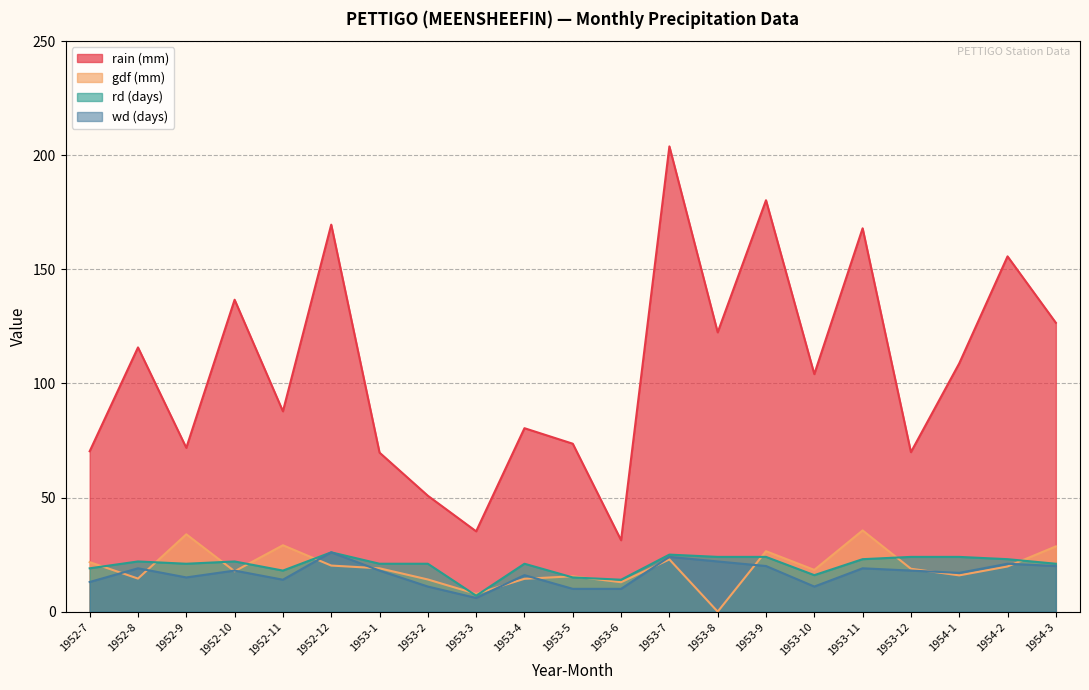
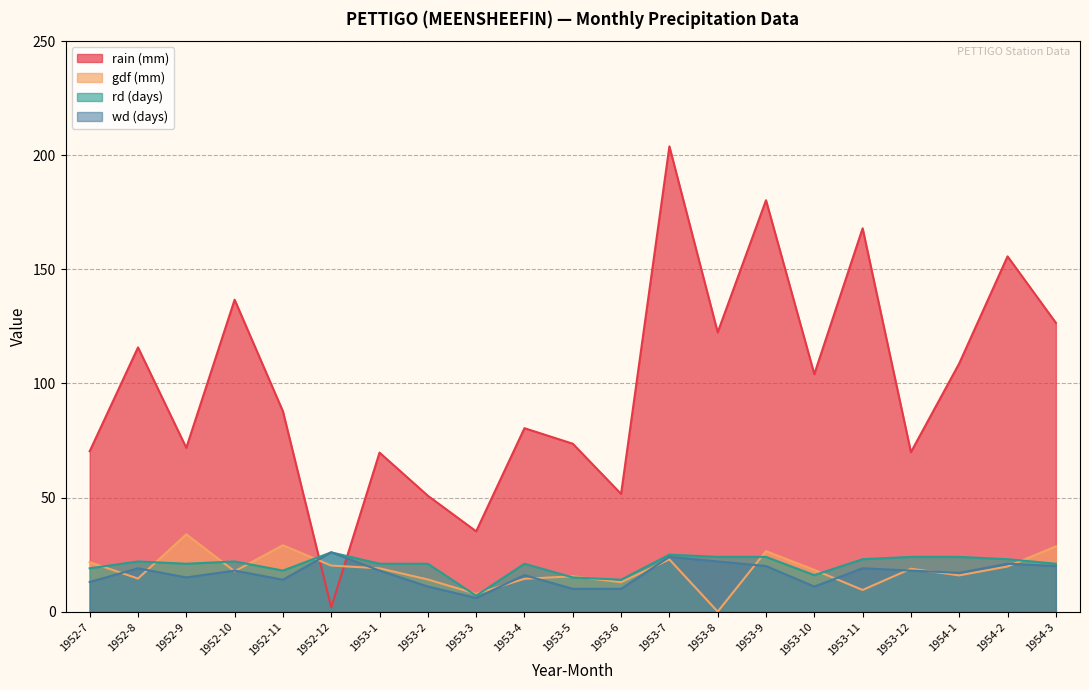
  {
    "rain (mm)": {
      "1952-7": 70,
      "1952-8": 116,
      "1952-9": 72,
      "1952-10": 137,
      "1952-11": 88,
-     "1952-12": 170,
+     "1952-12": 2,
      "1953-1": 70,
      "1953-2": 51,
      "1953-3": 35,
      "1953-4": 80,
      "1953-5": 74,
-     "1953-6": 31,
+     "1953-6": 52,
      "1953-7": 204,
      "1953-8": 122,
      "1953-9": 180,
      "1953-10": 104,
      "1953-11": 168,
      "1953-12": 70,
      "1954-1": 109,
      "1954-2": 156,
      "1954-3": 127
    },
    "gdf (mm)": {
      "1952-7": 22,
      "1952-8": 15,
      "1952-9": 34,
      "1952-11": 29,
      "1952-12": 20,
      "1953-2": 14,
      "1953-4": 14,
      "1953-8": 0,
      "1953-9": 27,
      "1953-10": 18,
-     "1953-11": 36,
+     "1953-11": 10,
      "1954-2": 20,
      "1954-3": 29
    }
  }
